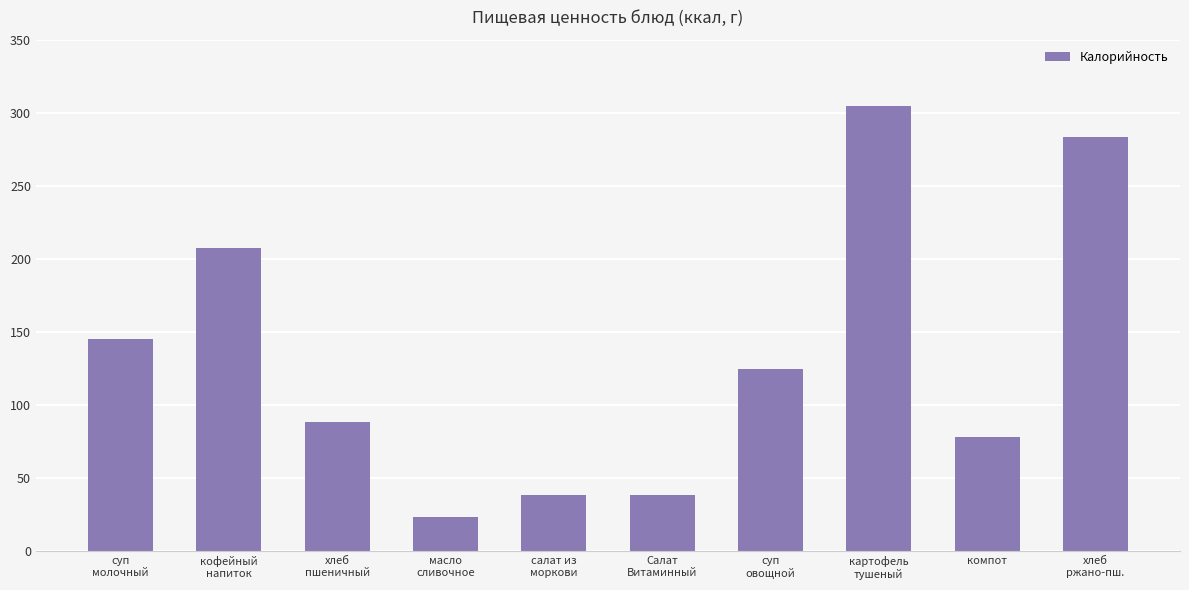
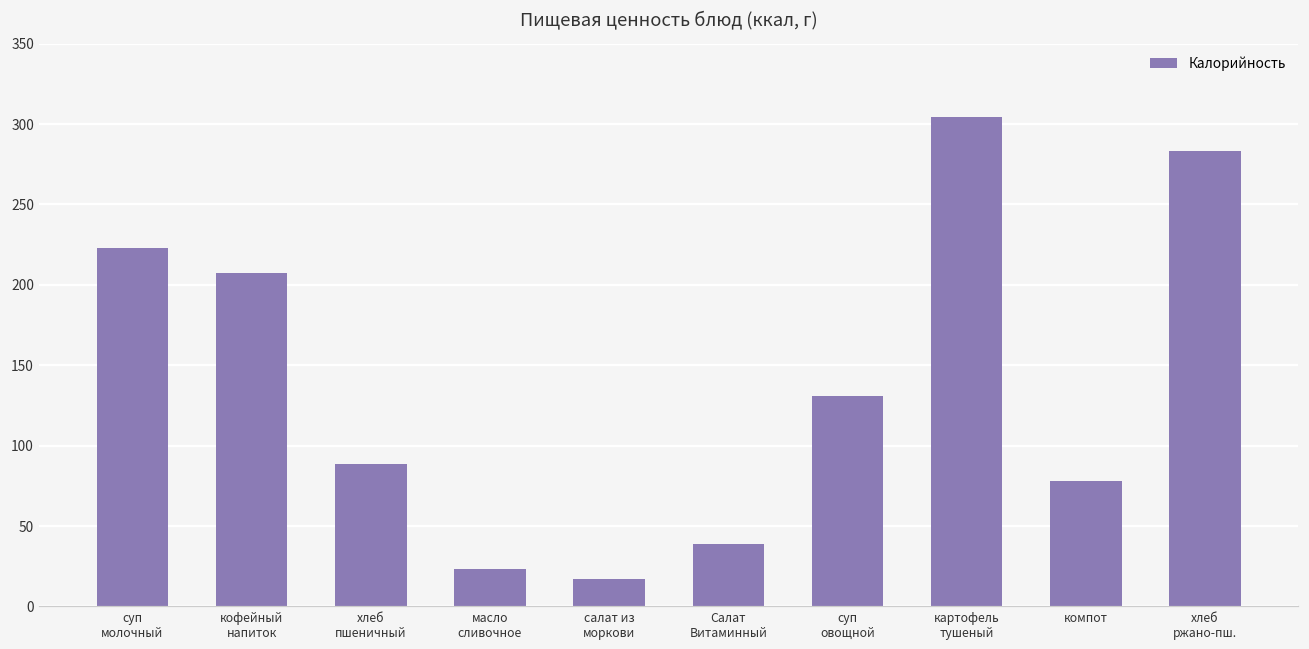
  {
-   "суп молочный": 145,
+   "суп молочный": 223,
    "кофейный напиток": 207,
    "хлеб пшеничный": 89,
    "масло сливочное": 24,
-   "салат из моркови": 39,
+   "салат из моркови": 17,
    "Салат Витаминный": 39,
-   "суп овощной": 125,
+   "суп овощной": 131,
    "картофель тушеный": 305,
    "компот": 78,
    "хлеб ржано-пш.": 283
  }
